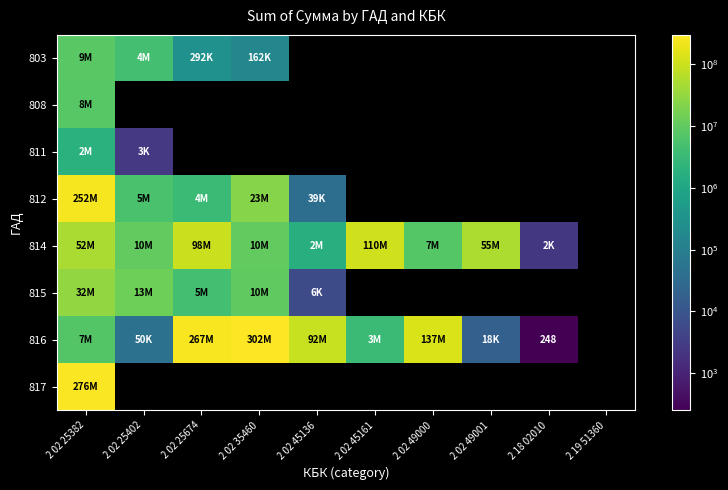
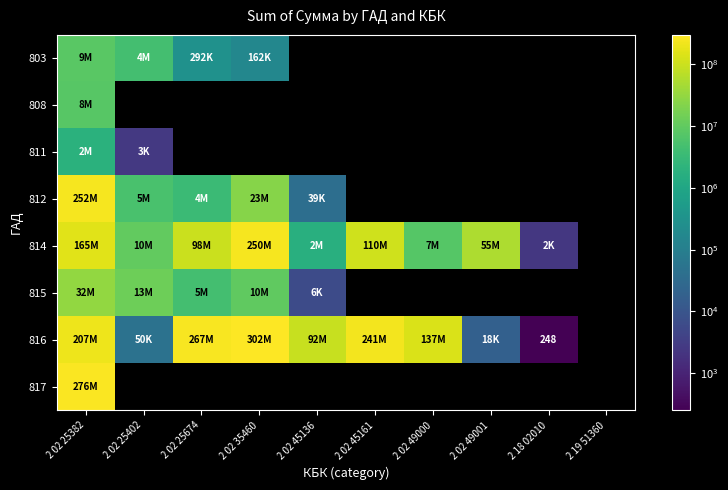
  {
    "803": {
      "2 02 25382": "9M",
      "2 02 25402": "4M",
      "2 02 25674": "292K",
      "2 02 35460": "162K"
    },
    "808": {
      "2 02 25382": "8M"
    },
    "811": {
      "2 02 25382": "2M",
      "2 02 25402": "3K"
    },
    "812": {
      "2 02 25382": "252M",
      "2 02 25402": "5M",
      "2 02 25674": "4M",
      "2 02 35460": "23M",
      "2 02 45136": "39K"
    },
    "814": {
-     "2 02 25382": "52M",
+     "2 02 25382": "165M",
      "2 02 25402": "10M",
      "2 02 25674": "98M",
-     "2 02 35460": "10M",
+     "2 02 35460": "250M",
      "2 02 45136": "2M",
      "2 02 45161": "110M",
      "2 02 49000": "7M",
      "2 02 49001": "55M",
      "2 18 02010": "2K"
    },
    "815": {
      "2 02 25382": "32M",
      "2 02 25402": "13M",
      "2 02 25674": "5M",
      "2 02 35460": "10M",
      "2 02 45136": "6K"
    },
    "816": {
-     "2 02 25382": "7M",
+     "2 02 25382": "207M",
      "2 02 25402": "50K",
      "2 02 25674": "267M",
      "2 02 35460": "302M",
      "2 02 45136": "92M",
-     "2 02 45161": "3M",
+     "2 02 45161": "241M",
      "2 02 49000": "137M",
      "2 02 49001": "18K",
      "2 18 02010": "248"
    },
    "817": {
      "2 02 25382": "276M"
    }
  }
